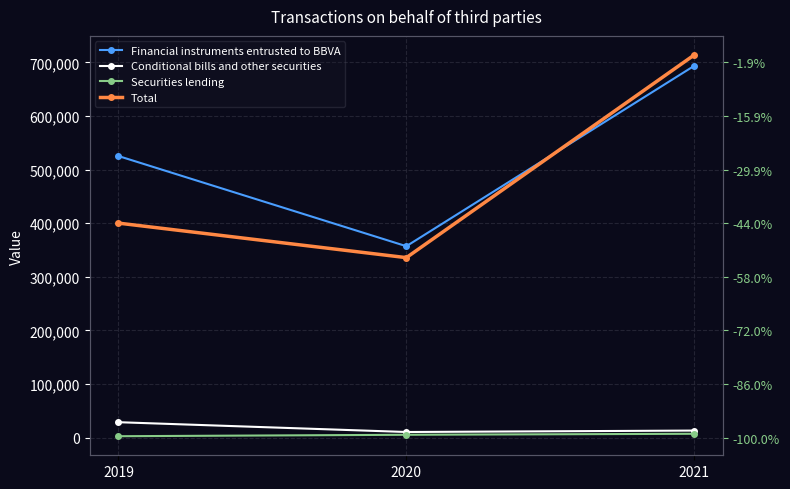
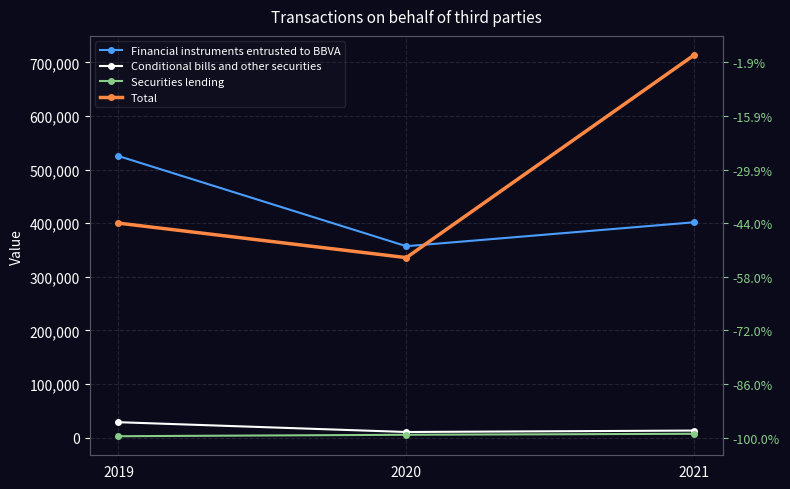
  {
    "Financial instruments entrusted to BBVA": {
      "2019": "530,000",
      "2020": "360,000",
-     "2021": "690,000"
+     "2021": "400,000"
    },
    "Conditional bills and other securities": {
      "2019": "30,000",
      "2020": "10,000",
      "2021": "10,000"
    },
    "Securities lending": {
      "2019": "0",
      "2020": "10,000",
      "2021": "10,000"
    },
    "Total": {
      "2019": "400,000",
      "2020": "340,000",
      "2021": "710,000"
    }
  }
